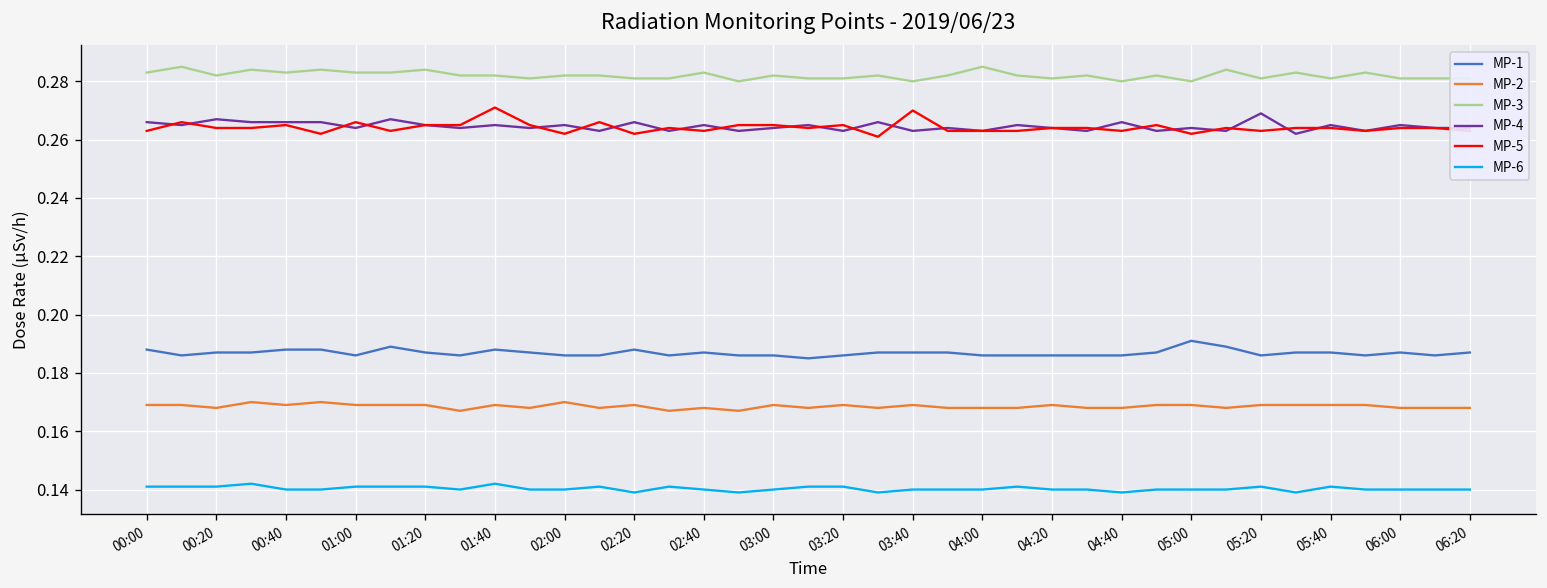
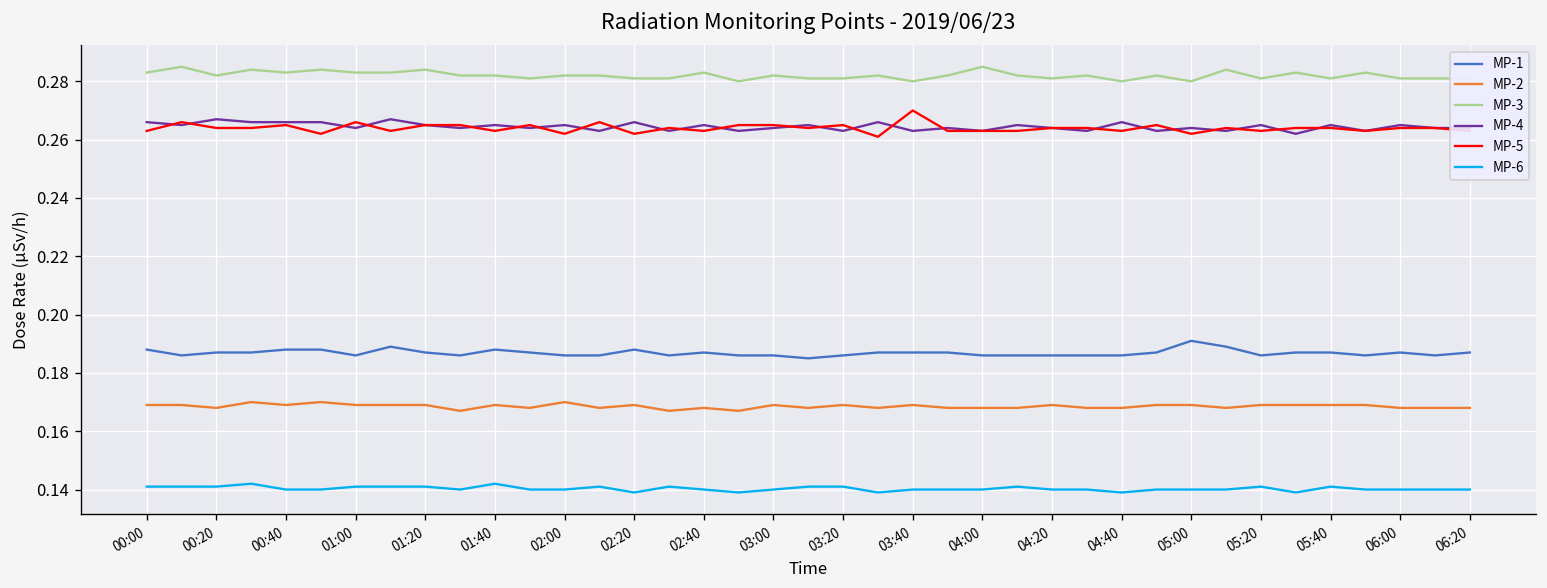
  {
    "MP-1": {
      "00:00": 0.188,
      "00:20": 0.187,
      "00:40": 0.188,
      "01:00": 0.186,
      "01:20": 0.187,
      "01:40": 0.188,
      "02:00": 0.186,
      "02:20": 0.188,
      "02:40": 0.187,
      "03:00": 0.186,
      "03:20": 0.186,
      "03:40": 0.187,
      "04:00": 0.186,
      "04:20": 0.186,
      "04:40": 0.186,
      "05:00": 0.191,
      "05:20": 0.186,
      "05:40": 0.187,
      "06:00": 0.187,
      "06:20": 0.187
    },
    "MP-2": {
      "00:00": 0.169,
      "00:20": 0.168,
      "00:40": 0.169,
      "01:00": 0.169,
      "01:20": 0.169,
      "01:40": 0.169,
      "02:00": 0.170,
      "02:20": 0.169,
      "02:40": 0.168,
      "03:00": 0.169,
      "03:20": 0.169,
      "03:40": 0.169,
      "04:00": 0.168,
      "04:20": 0.169,
      "04:40": 0.168,
      "05:00": 0.169,
      "05:20": 0.169,
      "05:40": 0.169,
      "06:00": 0.168,
      "06:20": 0.168
    },
    "MP-3": {
      "00:00": 0.283,
      "00:20": 0.282,
      "00:40": 0.283,
      "01:00": 0.283,
      "01:20": 0.284,
      "01:40": 0.282,
      "02:00": 0.282,
      "02:20": 0.281,
      "02:40": 0.283,
      "03:00": 0.282,
      "03:20": 0.281,
      "03:40": 0.280,
      "04:00": 0.285,
      "04:20": 0.281,
      "04:40": 0.280,
      "05:00": 0.280,
      "05:20": 0.281,
      "05:40": 0.281,
      "06:00": 0.281
    },
    "MP-4": {
      "00:00": 0.266,
      "00:20": 0.267,
      "01:00": 0.264,
      "01:40": 0.265,
      "02:00": 0.265,
      "02:20": 0.266,
      "02:40": 0.265,
      "03:20": 0.263,
      "03:40": 0.263,
      "04:40": 0.266,
      "05:00": 0.264,
-     "05:20": 0.269
+     "05:20": 0.265
    },
    "MP-5": {
      "00:00": 0.263,
      "00:20": 0.264,
      "01:00": 0.266,
-     "01:40": 0.271,
+     "01:40": 0.263,
      "02:00": 0.262,
      "02:20": 0.262,
      "02:40": 0.263,
      "03:20": 0.265,
      "03:40": 0.270,
      "04:40": 0.263,
      "05:00": 0.262,
      "05:20": 0.263
    },
    "MP-6": {
      "00:00": 0.141,
      "00:20": 0.141,
      "00:40": 0.140,
      "01:00": 0.141,
      "01:20": 0.141,
      "01:40": 0.142,
      "02:00": 0.140,
      "02:20": 0.139,
      "02:40": 0.140,
      "03:00": 0.140,
      "03:20": 0.141,
      "03:40": 0.140,
      "04:00": 0.140,
      "04:20": 0.140,
      "04:40": 0.139,
      "05:00": 0.140,
      "05:20": 0.141,
      "05:40": 0.141,
      "06:00": 0.140,
      "06:20": 0.140
    }
  }
